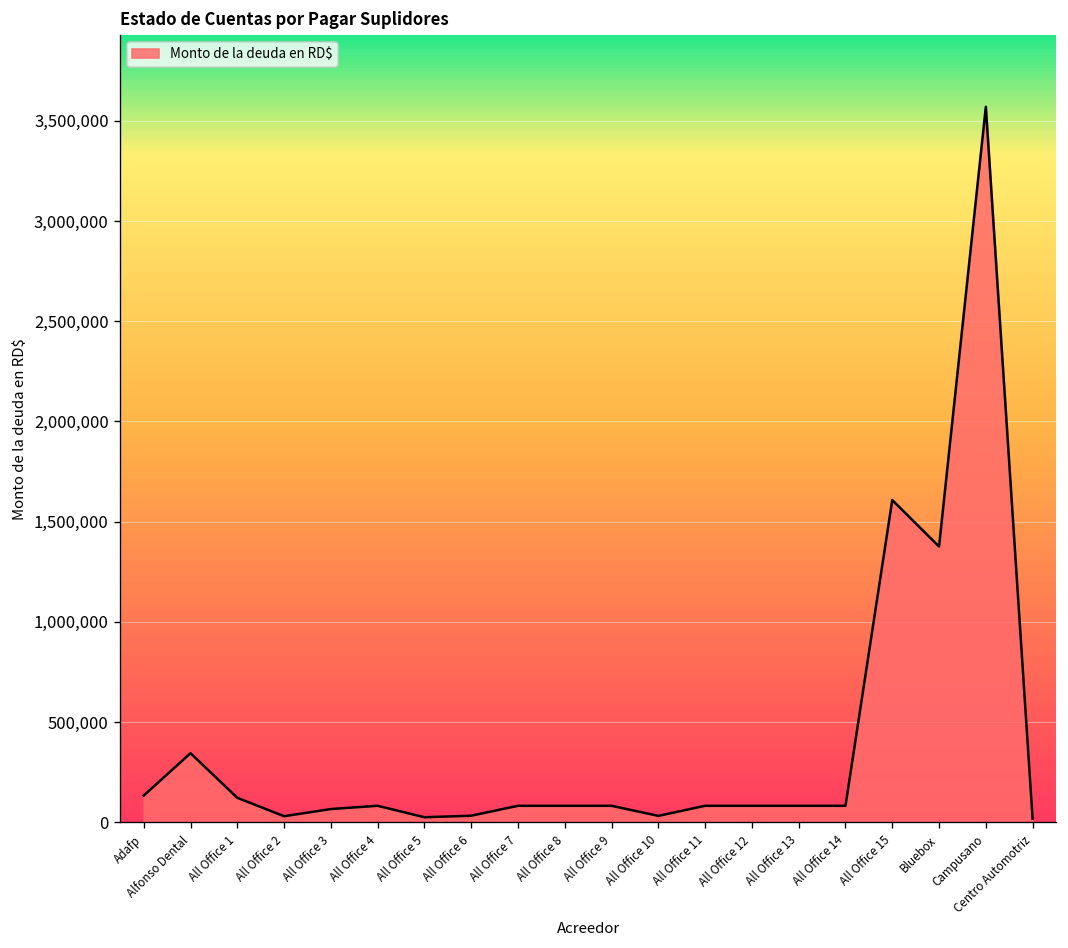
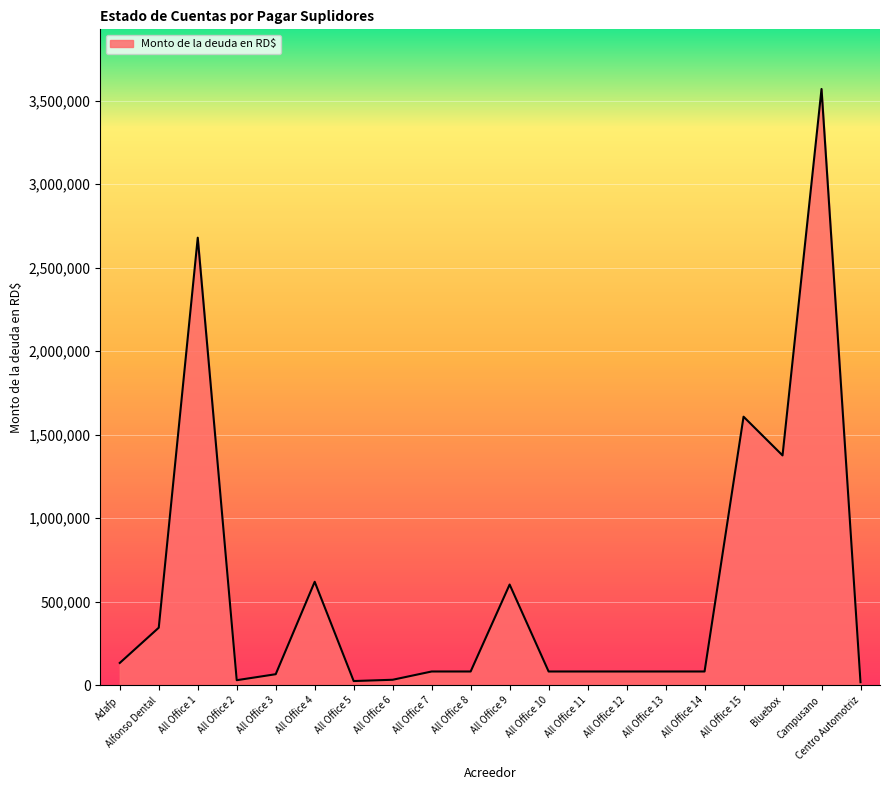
  {
    "Adafp": "130,000",
    "Alfonso Dental": "350,000",
-   "All Office 1": "120,000",
+   "All Office 1": "2,680,000",
    "All Office 2": "30,000",
    "All Office 3": "70,000",
-   "All Office 4": "80,000",
+   "All Office 4": "620,000",
    "All Office 5": "30,000",
    "All Office 6": "30,000",
    "All Office 7": "80,000",
    "All Office 8": "80,000",
-   "All Office 9": "80,000",
-   "All Office 10": "30,000",
+   "All Office 9": "600,000",
+   "All Office 10": "80,000",
    "All Office 11": "80,000",
    "All Office 12": "80,000",
    "All Office 13": "80,000",
    "All Office 14": "80,000",
    "All Office 15": "1,610,000",
    "Bluebox": "1,380,000",
    "Campusano": "3,570,000",
    "Centro Automotriz": "20,000"
  }
